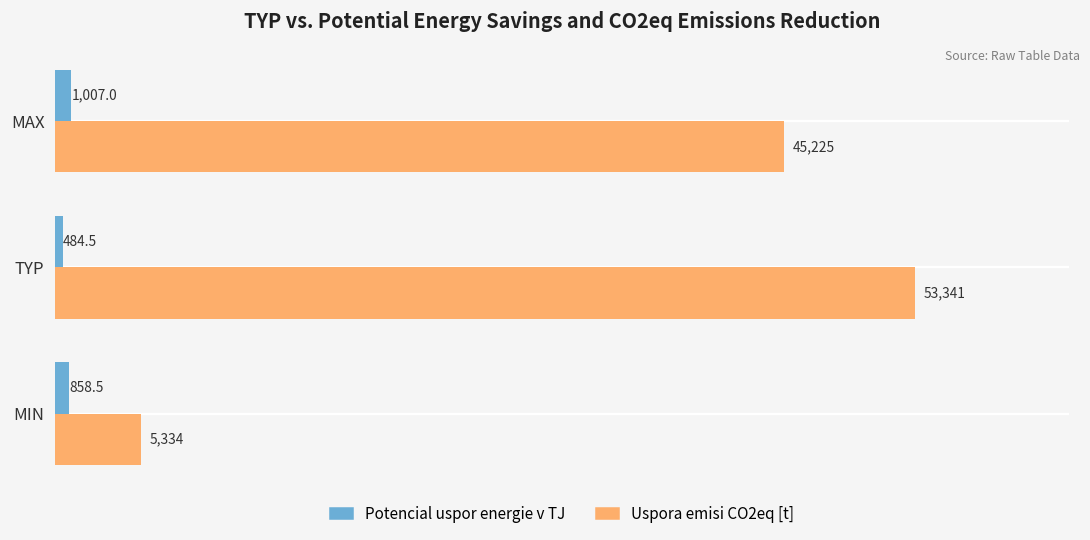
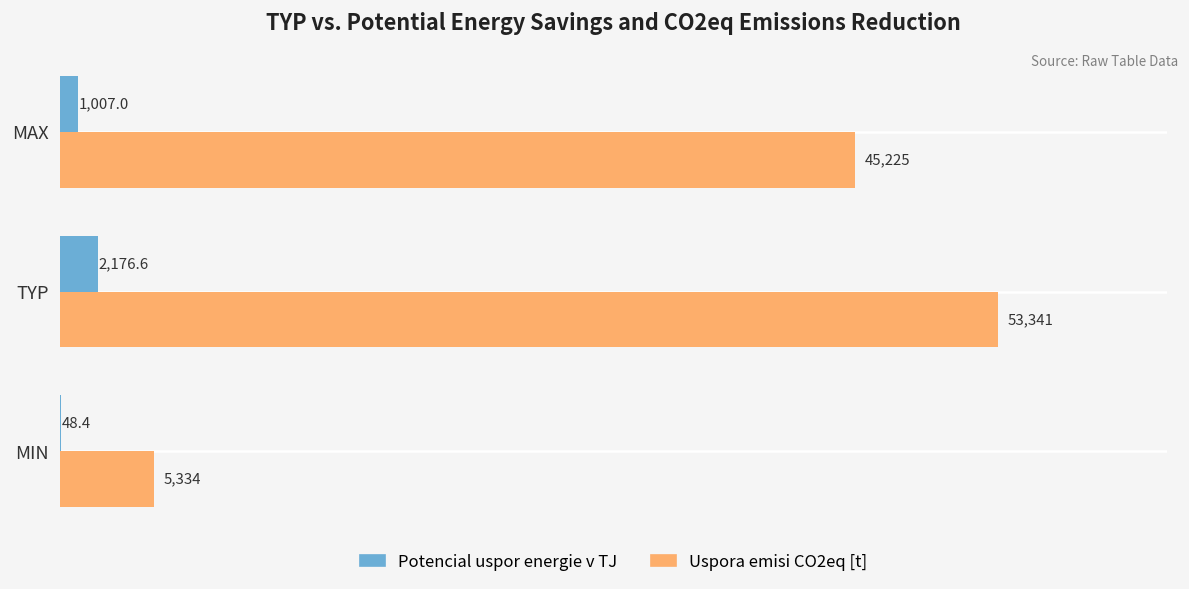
  {
    "Potencial uspor energie v TJ": {
      "MAX": "1,007.0",
-     "TYP": "484.5",
-     "MIN": "858.5"
+     "TYP": "2,176.6",
+     "MIN": "48.4"
    },
    "Uspora emisi CO2eq [t]": {
      "MAX": "45,225",
      "TYP": "53,341",
      "MIN": "5,334"
    }
  }
